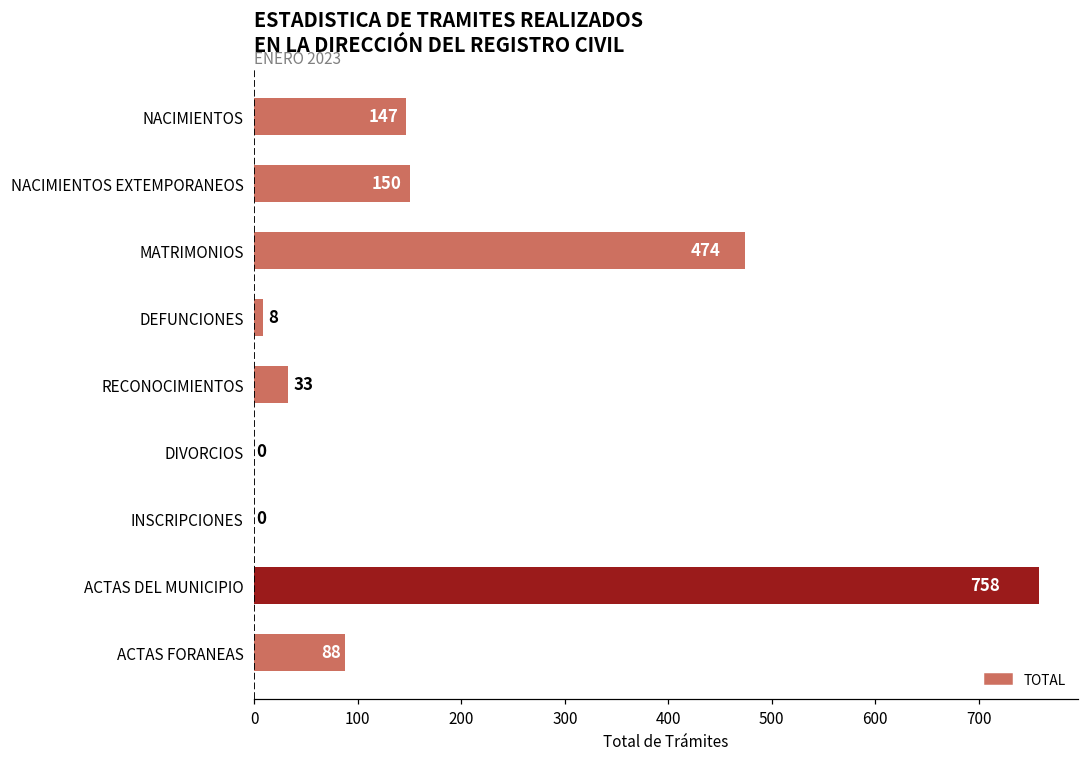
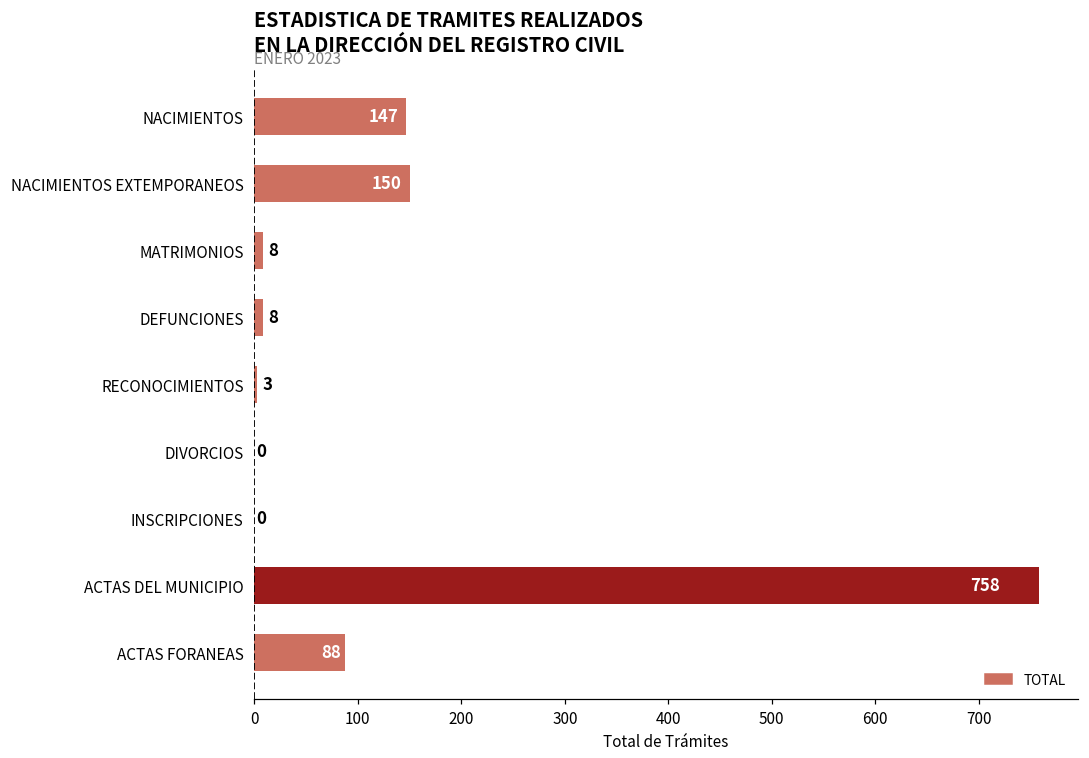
  {
    "NACIMIENTOS": 147,
    "NACIMIENTOS EXTEMPORANEOS": 150,
-   "MATRIMONIOS": 474,
+   "MATRIMONIOS": 8,
    "DEFUNCIONES": 8,
-   "RECONOCIMIENTOS": 33,
+   "RECONOCIMIENTOS": 3,
    "DIVORCIOS": 0,
    "INSCRIPCIONES": 0,
    "ACTAS DEL MUNICIPIO": 758,
    "ACTAS FORANEAS": 88
  }
